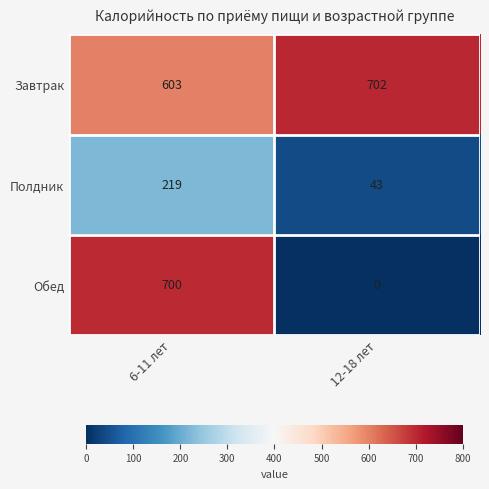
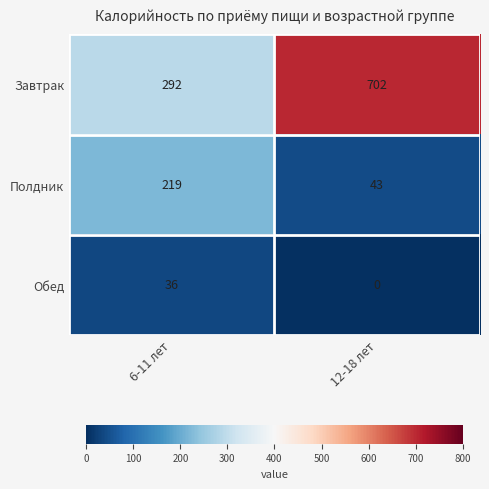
  {
    "Завтрак": {
-     "6-11 лет": 603,
+     "6-11 лет": 292,
      "12-18 лет": 702
    },
    "Полдник": {
      "6-11 лет": 219,
      "12-18 лет": 43
    },
    "Обед": {
-     "6-11 лет": 700,
+     "6-11 лет": 36,
      "12-18 лет": 0
    }
  }
